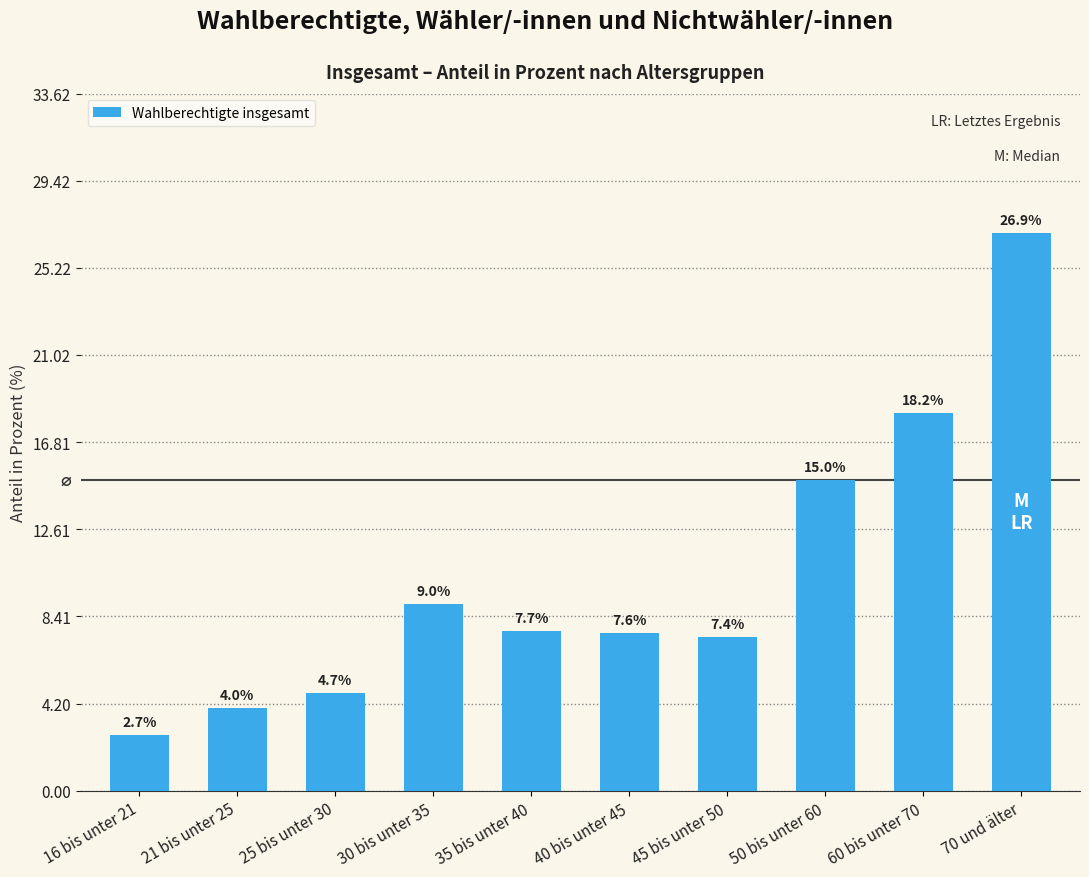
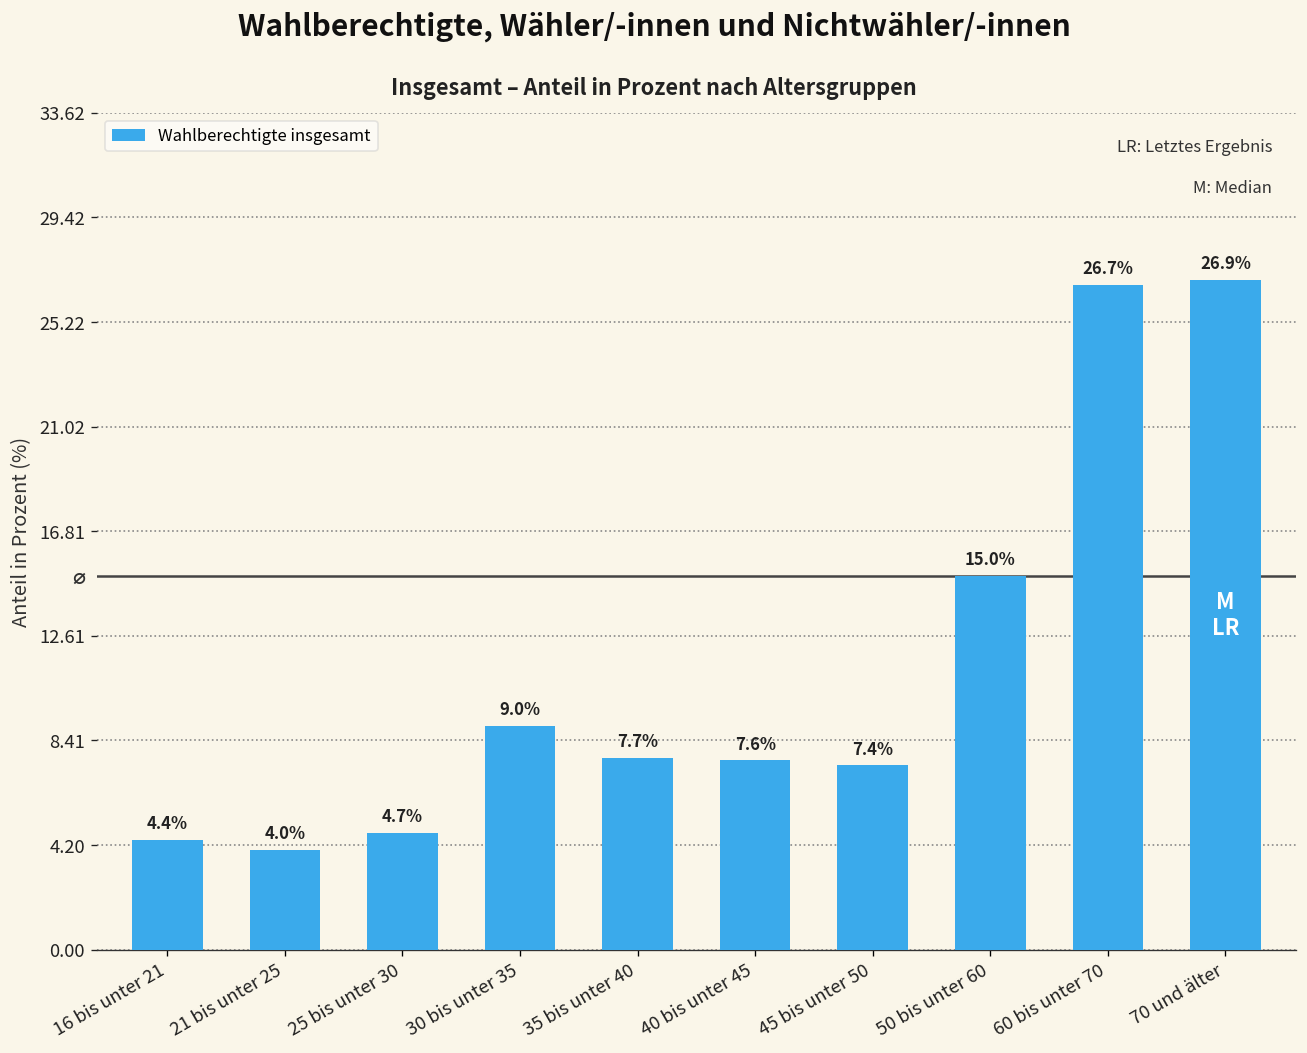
  {
-   "16 bis unter 21": "2.7%",
+   "16 bis unter 21": "4.4%",
    "21 bis unter 25": "4.0%",
    "25 bis unter 30": "4.7%",
    "30 bis unter 35": "9.0%",
    "35 bis unter 40": "7.7%",
    "40 bis unter 45": "7.6%",
    "45 bis unter 50": "7.4%",
    "50 bis unter 60": "15.0%",
-   "60 bis unter 70": "18.2%",
+   "60 bis unter 70": "26.7%",
    "70 und älter": "26.9%"
  }
